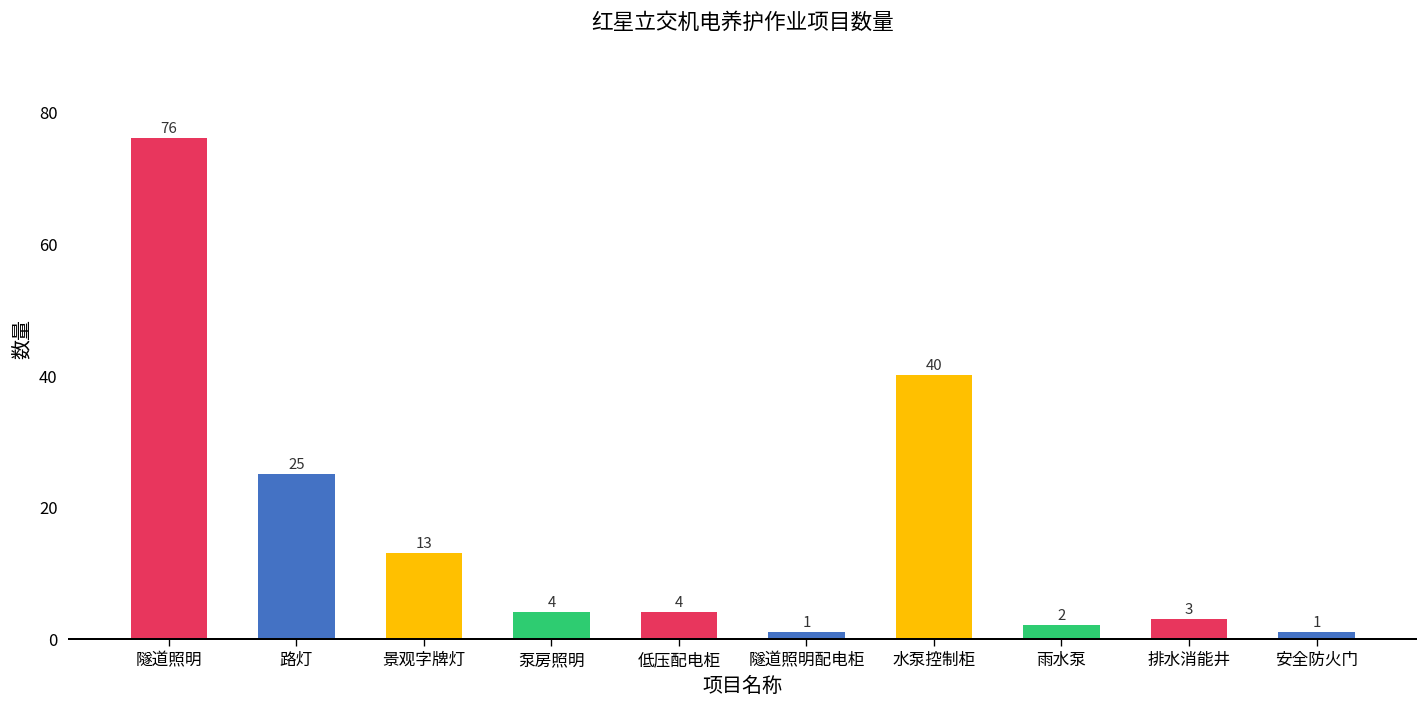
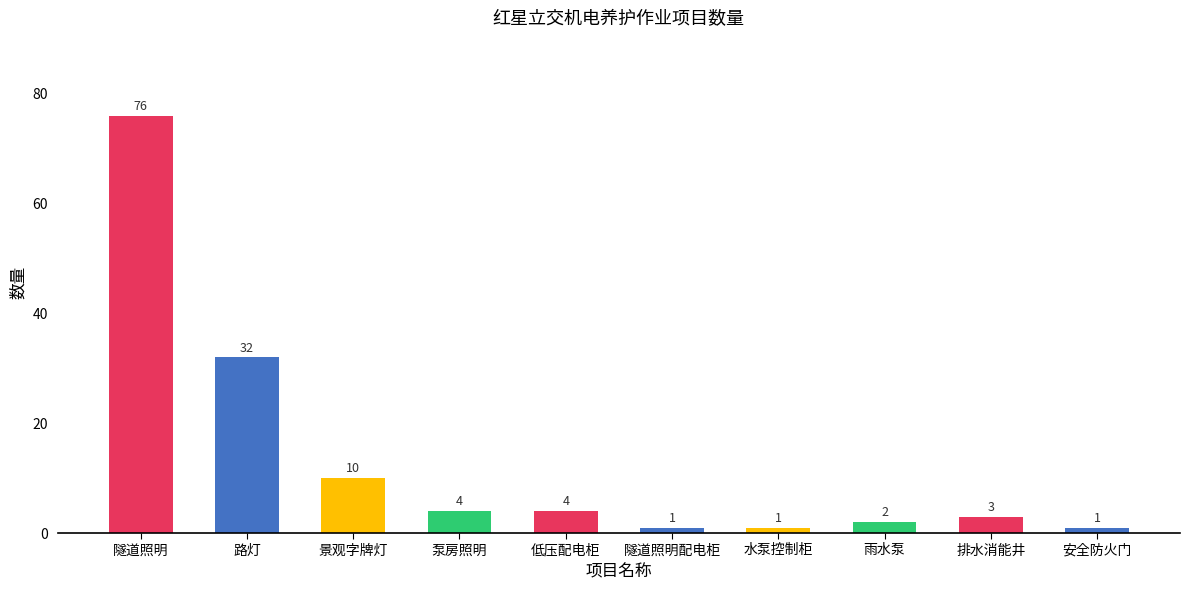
  {
    "隧道照明": 76,
-   "路灯": 25,
-   "景观字牌灯": 13,
+   "路灯": 32,
+   "景观字牌灯": 10,
    "泵房照明": 4,
    "低压配电柜": 4,
    "隧道照明配电柜": 1,
-   "水泵控制柜": 40,
+   "水泵控制柜": 1,
    "雨水泵": 2,
    "排水消能井": 3,
    "安全防火门": 1
  }
